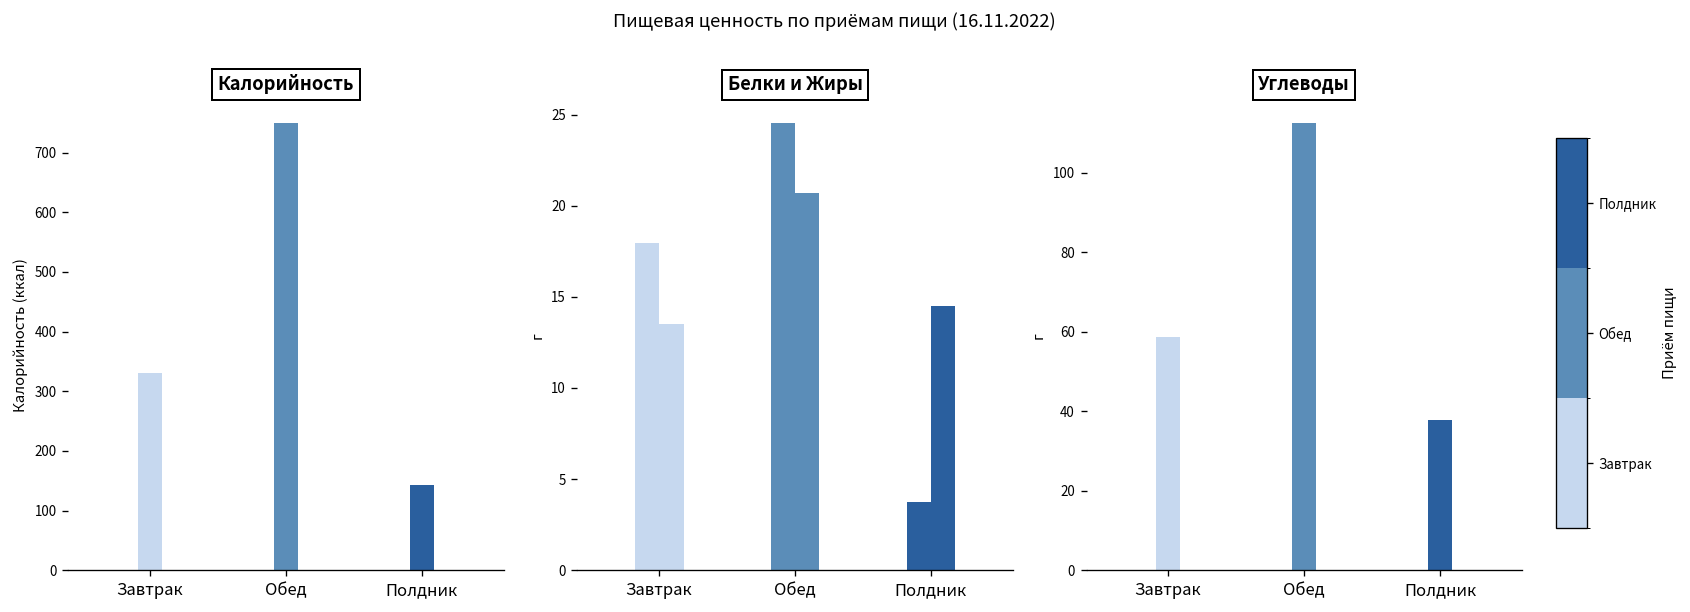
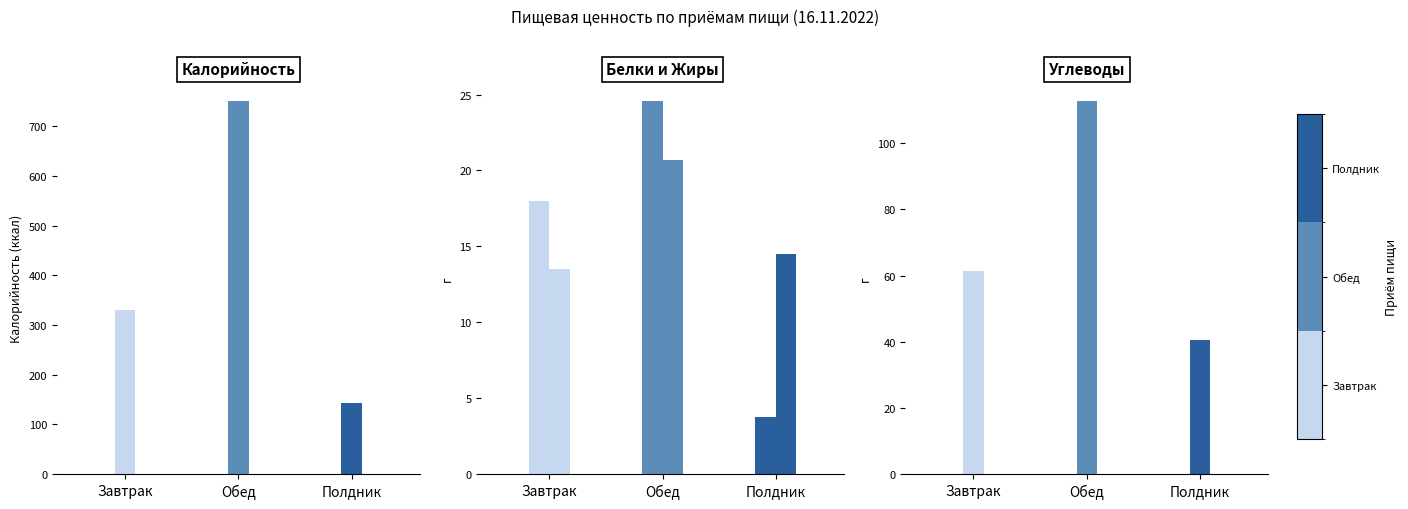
  {
    "Калорийность": {
      "Завтрак": 330,
      "Обед": 750,
      "Полдник": 140
    },
    "Углеводы": {
-     "Завтрак": 59,
+     "Завтрак": 61,
      "Обед": 113,
-     "Полдник": 38
+     "Полдник": 41
    }
  }
